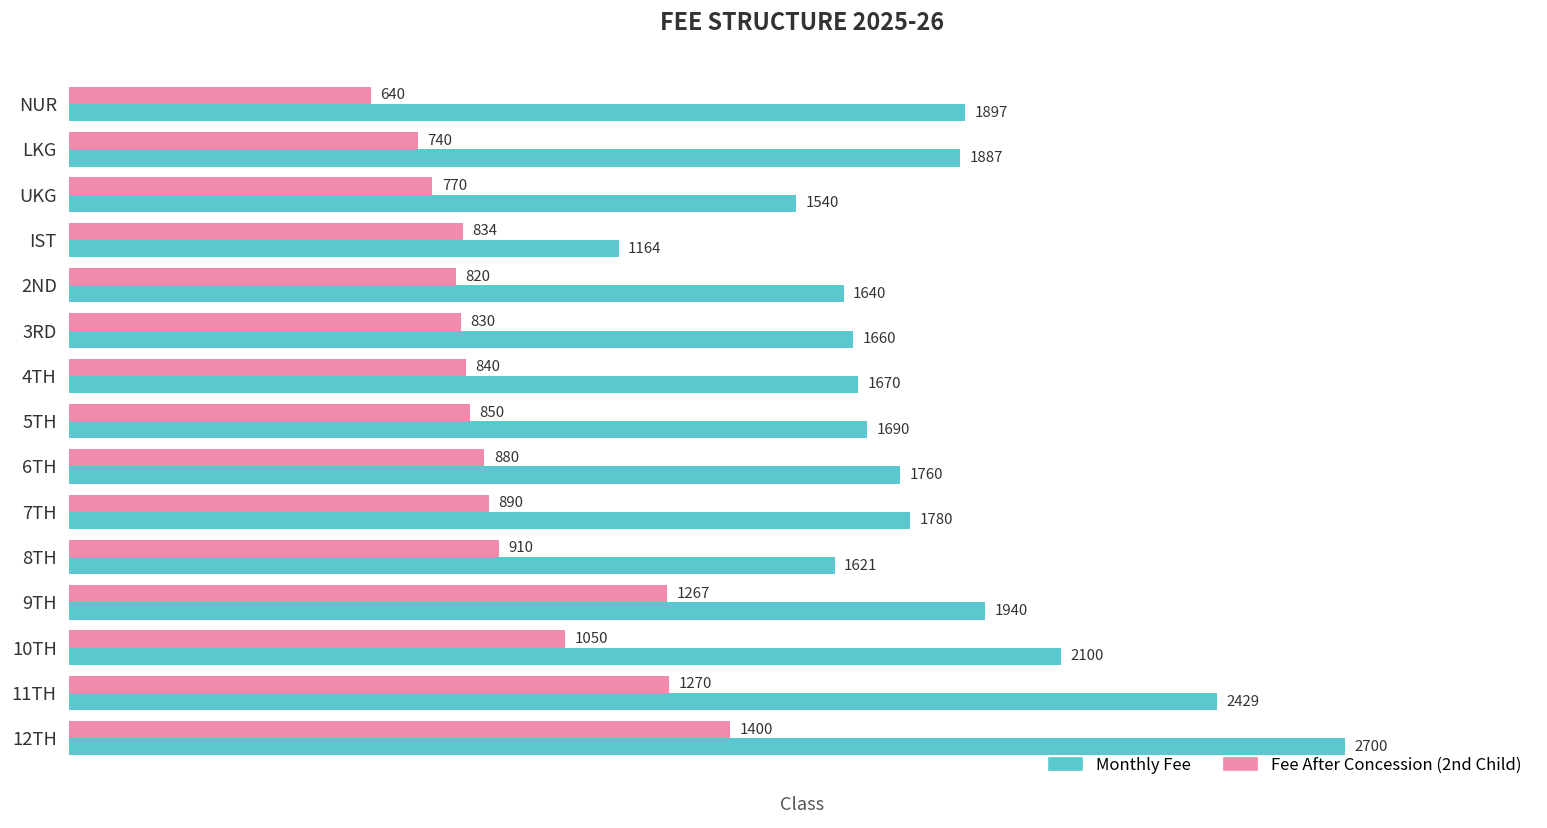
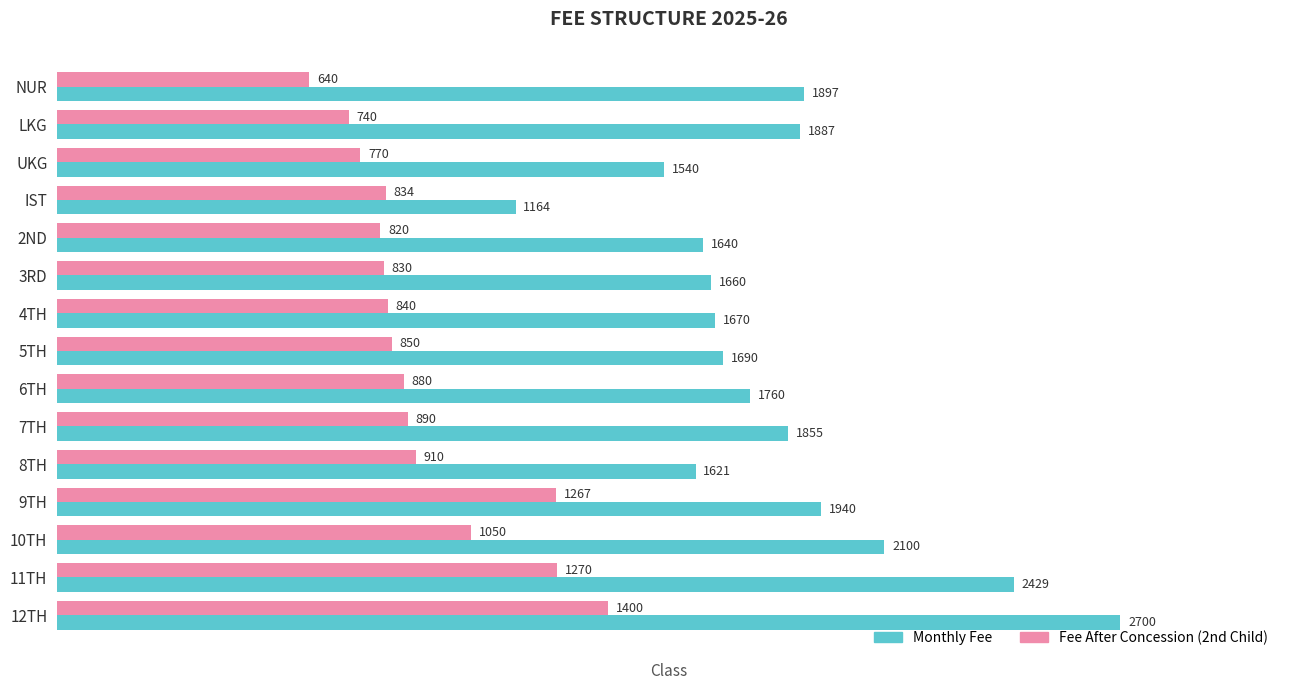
  {
    "Monthly Fee": {
      "NUR": 1897,
      "LKG": 1887,
      "UKG": 1540,
      "IST": 1164,
      "2ND": 1640,
      "3RD": 1660,
      "4TH": 1670,
      "5TH": 1690,
      "6TH": 1760,
-     "7TH": 1780,
+     "7TH": 1855,
      "8TH": 1621,
      "9TH": 1940,
      "10TH": 2100,
      "11TH": 2429,
      "12TH": 2700
    },
    "Fee After Concession (2nd Child)": {
      "NUR": 640,
      "LKG": 740,
      "UKG": 770,
      "IST": 834,
      "2ND": 820,
      "3RD": 830,
      "4TH": 840,
      "5TH": 850,
      "6TH": 880,
      "7TH": 890,
      "8TH": 910,
      "9TH": 1267,
      "10TH": 1050,
      "11TH": 1270,
      "12TH": 1400
    }
  }
